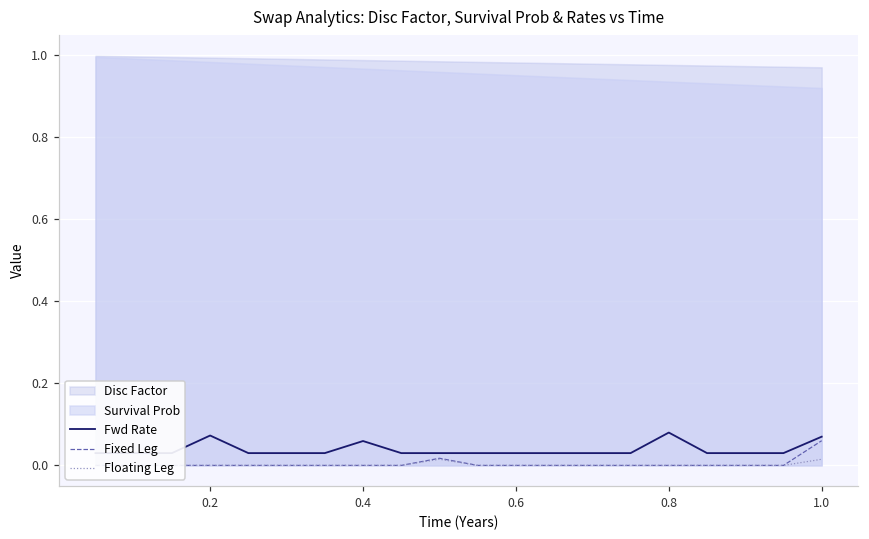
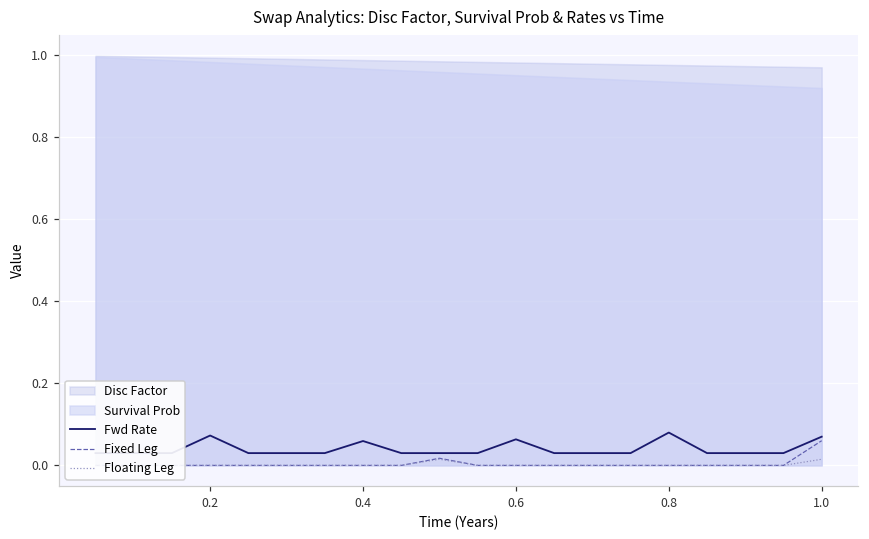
  {
    "Fwd Rate": {
      "0.2": 0.07,
      "0.4": 0.06,
-     "0.6": 0.03,
+     "0.6": 0.06,
      "0.8": 0.08,
      "1.0": 0.07
    },
    "Fixed Leg": {
      "1.0": 0.06
    },
    "Floating Leg": {
      "1.0": 0.01
    }
  }
